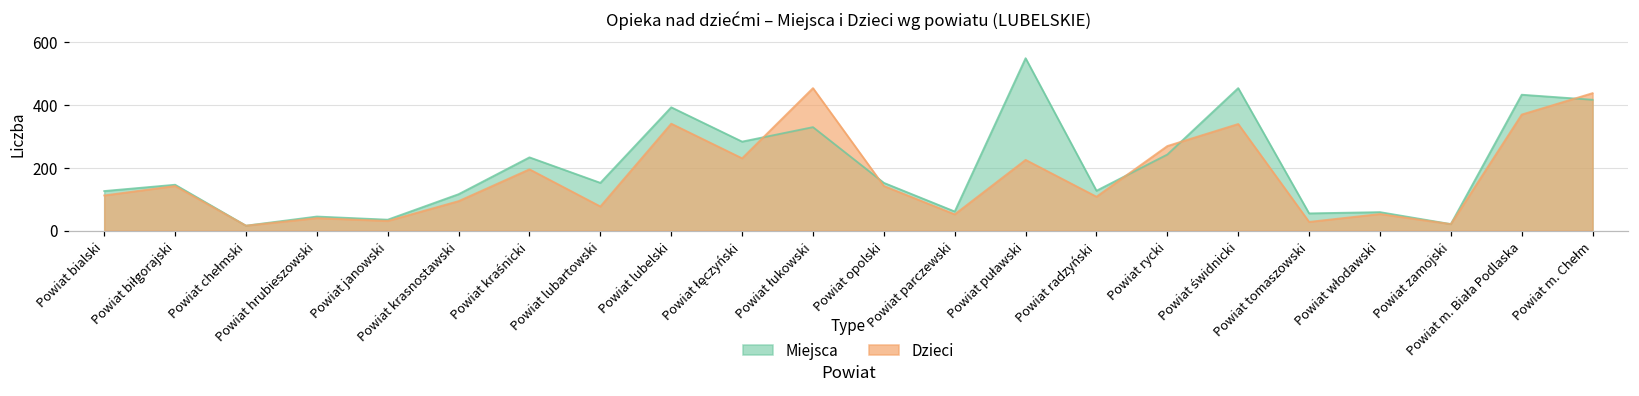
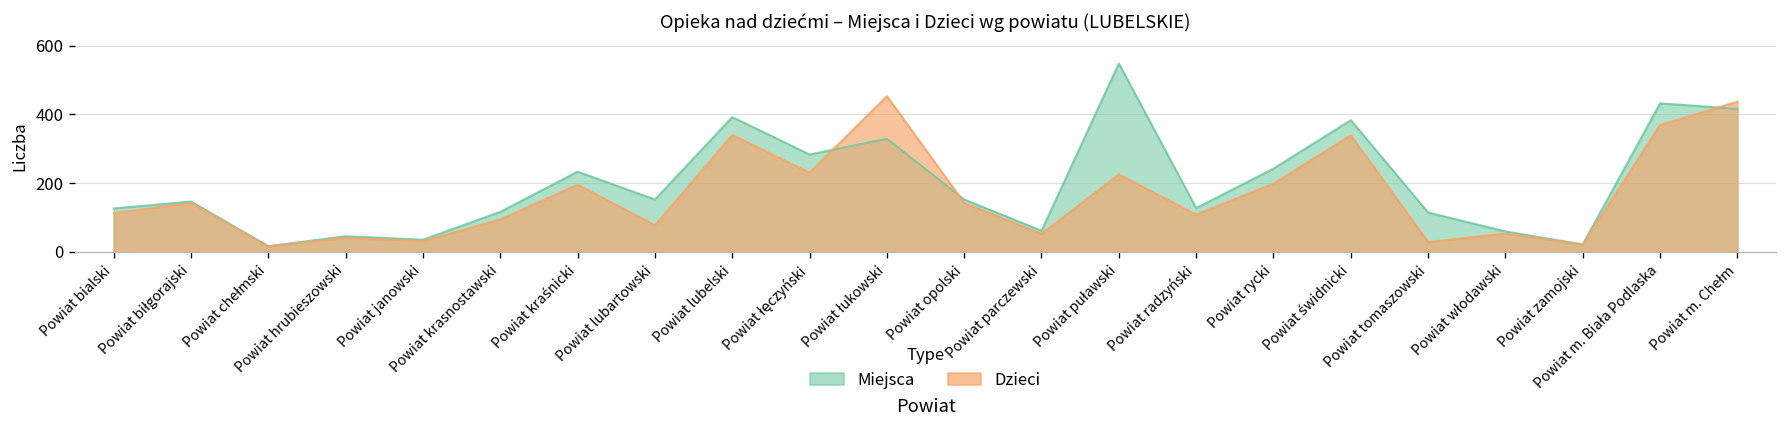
  {
    "Miejsca": {
      "Powiat bialski": 130,
      "Powiat krasnostawski": 120,
      "Powiat kraśnicki": 230,
      "Powiat lubartowski": 150,
      "Powiat lubelski": 390,
      "Powiat łęczyński": 280,
      "Powiat łukowski": 330,
      "Powiat opolski": 150,
      "Powiat parczewski": 60,
      "Powiat puławski": 550,
      "Powiat radzyński": 130,
      "Powiat rycki": 240,
-     "Powiat świdnicki": 450,
-     "Powiat tomaszowski": 60,
+     "Powiat świdnicki": 380,
+     "Powiat tomaszowski": 110,
      "Powiat m. Biała Podlaska": 430,
      "Powiat m. Chełm": 420
    },
    "Dzieci": {
      "Powiat bialski": 110,
      "Powiat krasnostawski": 90,
      "Powiat kraśnicki": 200,
      "Powiat lubartowski": 80,
      "Powiat lubelski": 340,
      "Powiat łęczyński": 230,
      "Powiat łukowski": 450,
      "Powiat opolski": 140,
      "Powiat parczewski": 50,
      "Powiat puławski": 230,
      "Powiat radzyński": 110,
-     "Powiat rycki": 270,
+     "Powiat rycki": 200,
      "Powiat świdnicki": 340,
      "Powiat tomaszowski": 30,
      "Powiat m. Biała Podlaska": 370,
      "Powiat m. Chełm": 440
    }
  }
